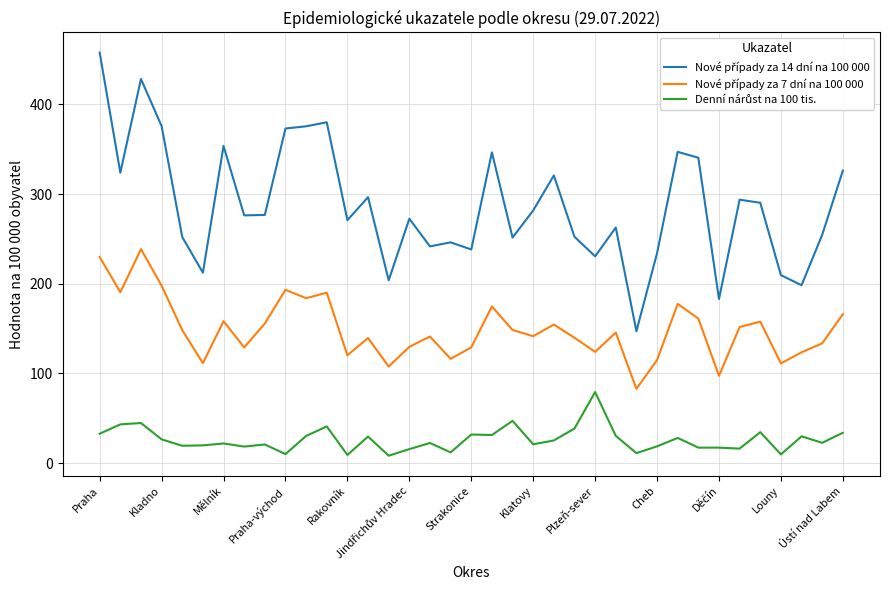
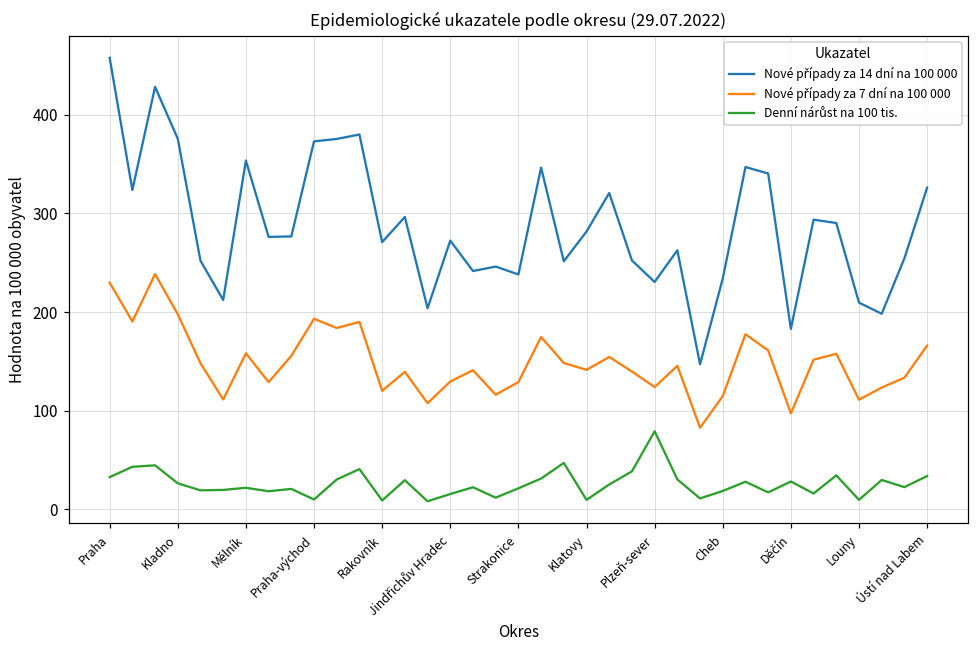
  {
    "Nové případy za 14 dní na 100 000": {
      "Praha": 460,
      "Kladno": 380,
      "Mělník": 350,
      "Praha-východ": 370,
      "Rakovník": 270,
      "Jindřichův Hradec": 270,
      "Strakonice": 240,
      "Klatovy": 280,
      "Plzeň-sever": 230,
      "Cheb": 230,
      "Děčín": 180,
      "Louny": 210,
      "Ústí nad Labem": 330
    },
    "Nové případy za 7 dní na 100 000": {
      "Praha": 230,
      "Kladno": 200,
      "Mělník": 160,
      "Praha-východ": 190,
      "Rakovník": 120,
      "Jindřichův Hradec": 130,
      "Strakonice": 130,
      "Klatovy": 140,
      "Plzeň-sever": 120,
      "Cheb": 110,
      "Děčín": 100,
      "Louny": 110,
      "Ústí nad Labem": 170
    },
    "Denní nárůst na 100 tis.": {
      "Praha": 30,
      "Kladno": 30,
      "Mělník": 20,
      "Praha-východ": 10,
      "Rakovník": 10,
      "Jindřichův Hradec": 20,
-     "Strakonice": 30,
-     "Klatovy": 20,
+     "Strakonice": 20,
+     "Klatovy": 10,
      "Plzeň-sever": 80,
      "Cheb": 20,
-     "Děčín": 20,
+     "Děčín": 30,
      "Louny": 10,
      "Ústí nad Labem": 30
    }
  }
